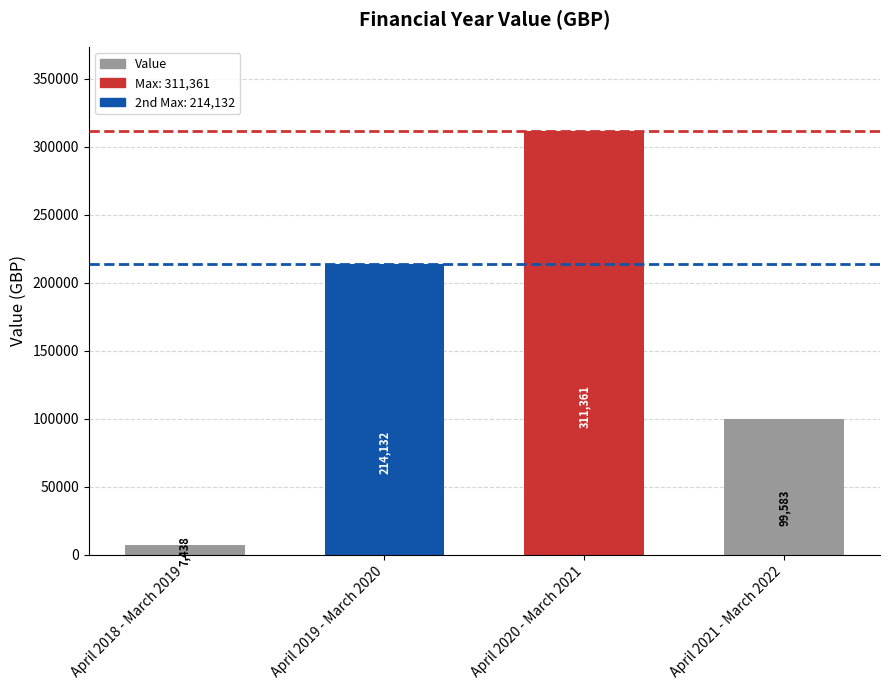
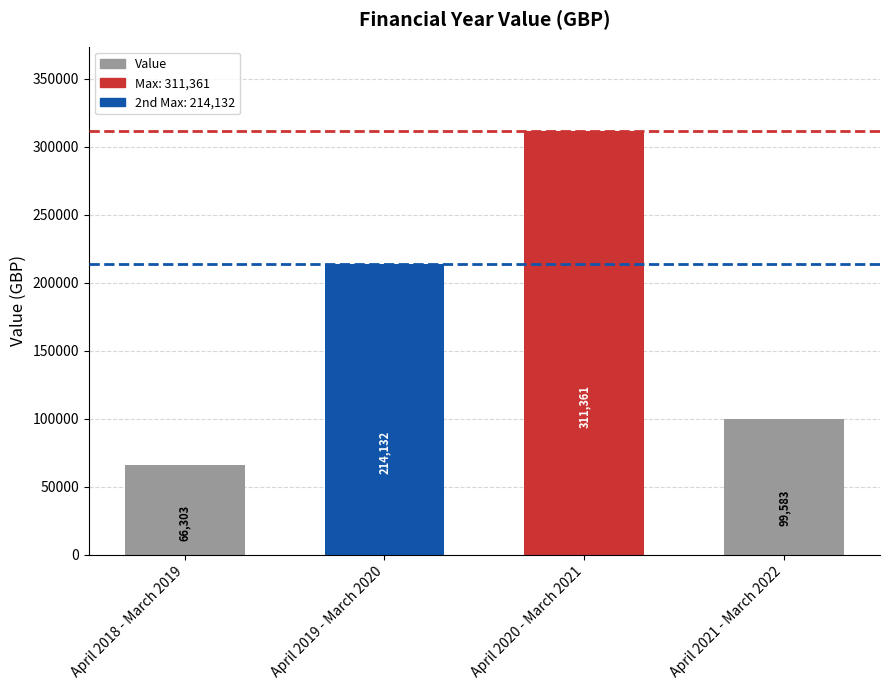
  {
-   "April 2018 - March 2019": "7,438",
+   "April 2018 - March 2019": "66,303",
    "April 2019 - March 2020": "214,132",
    "April 2020 - March 2021": "311,361",
    "April 2021 - March 2022": "99,583"
  }
